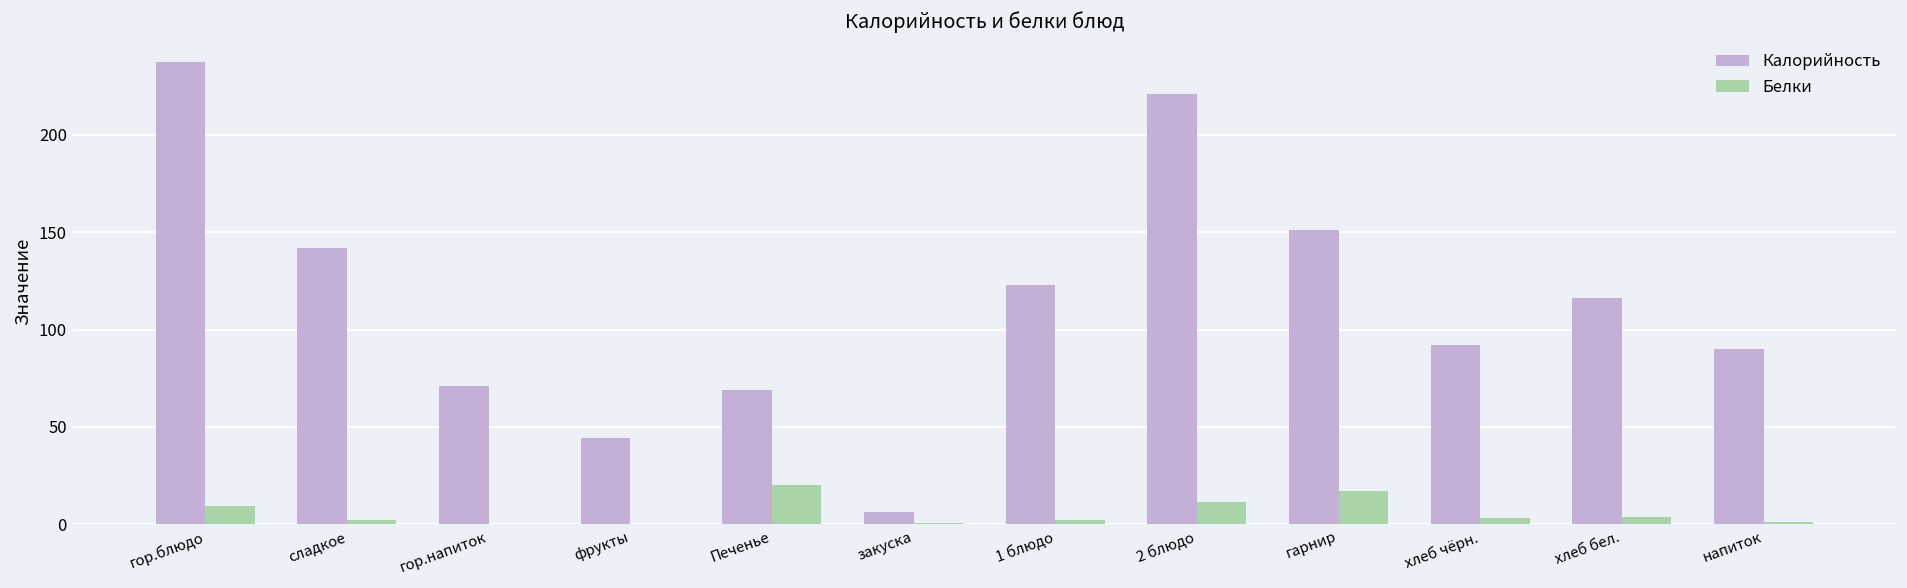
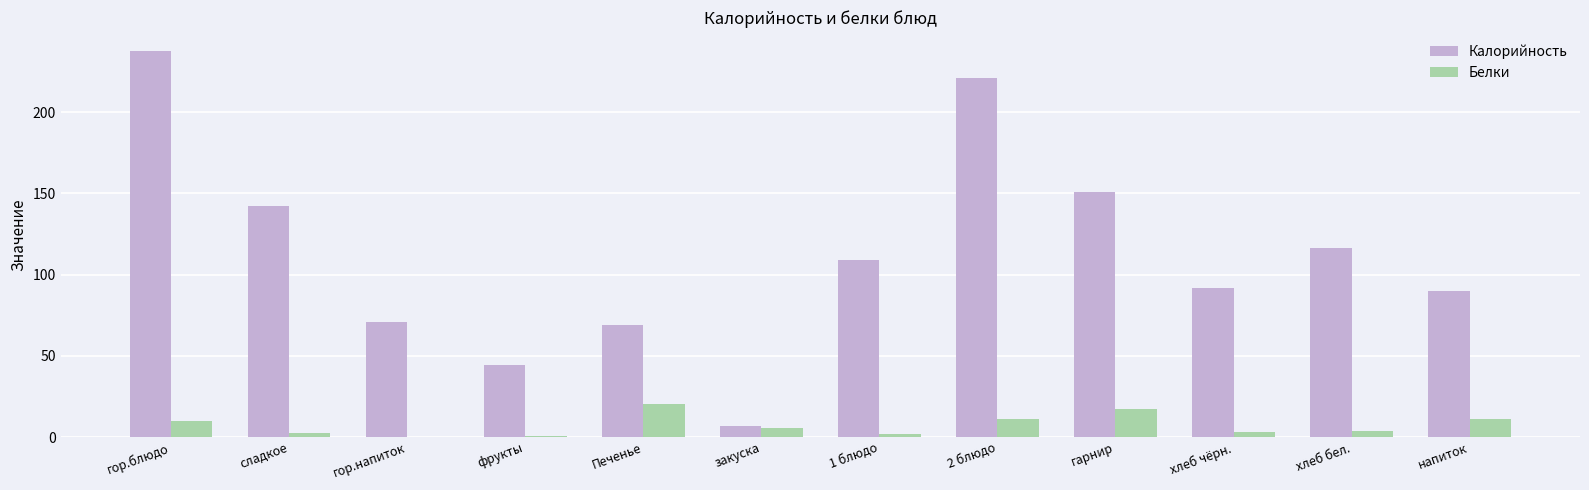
  {
    "Калорийность": {
      "гор.блюдо": 238,
      "сладкое": 142,
      "гор.напиток": 71,
      "фрукты": 44,
      "Печенье": 69,
      "закуска": 7,
-     "1 блюдо": 123,
+     "1 блюдо": 109,
      "2 блюдо": 221,
      "гарнир": 151,
      "хлеб чёрн.": 92,
      "хлеб бел.": 116,
      "напиток": 90
    },
    "Белки": {
      "гор.блюдо": 10,
      "сладкое": 2,
      "Печенье": 20,
-     "закуска": 0,
+     "закуска": 6,
      "1 блюдо": 2,
      "2 блюдо": 11,
      "гарнир": 17,
      "хлеб чёрн.": 3,
      "хлеб бел.": 4,
-     "напиток": 1
+     "напиток": 11
    }
  }
